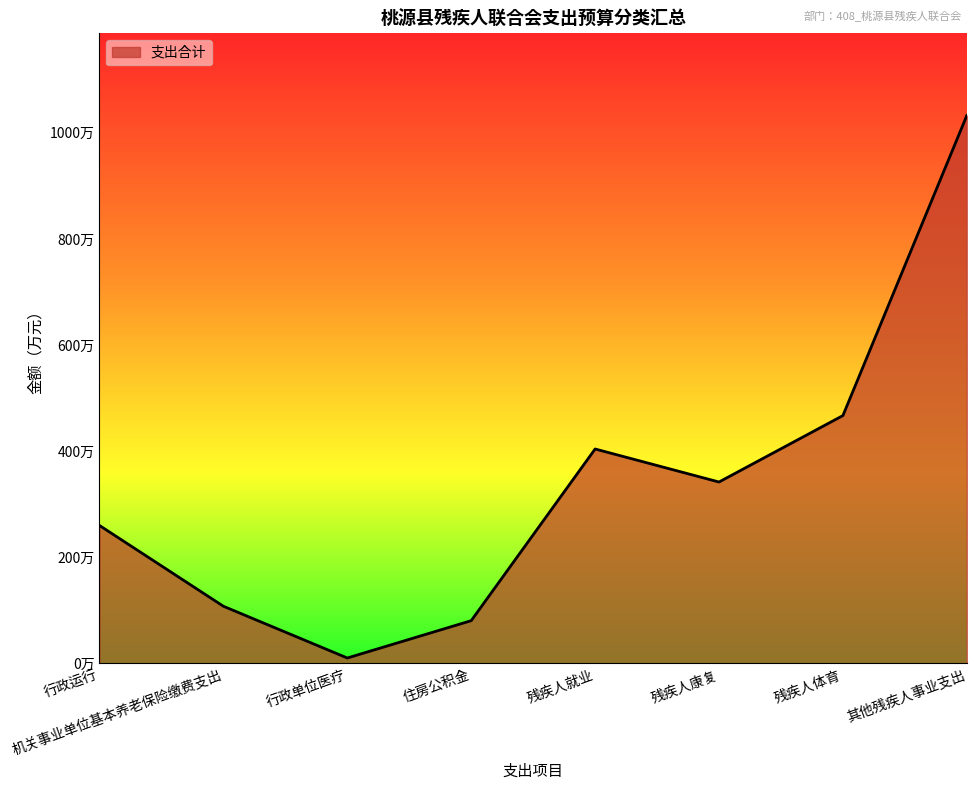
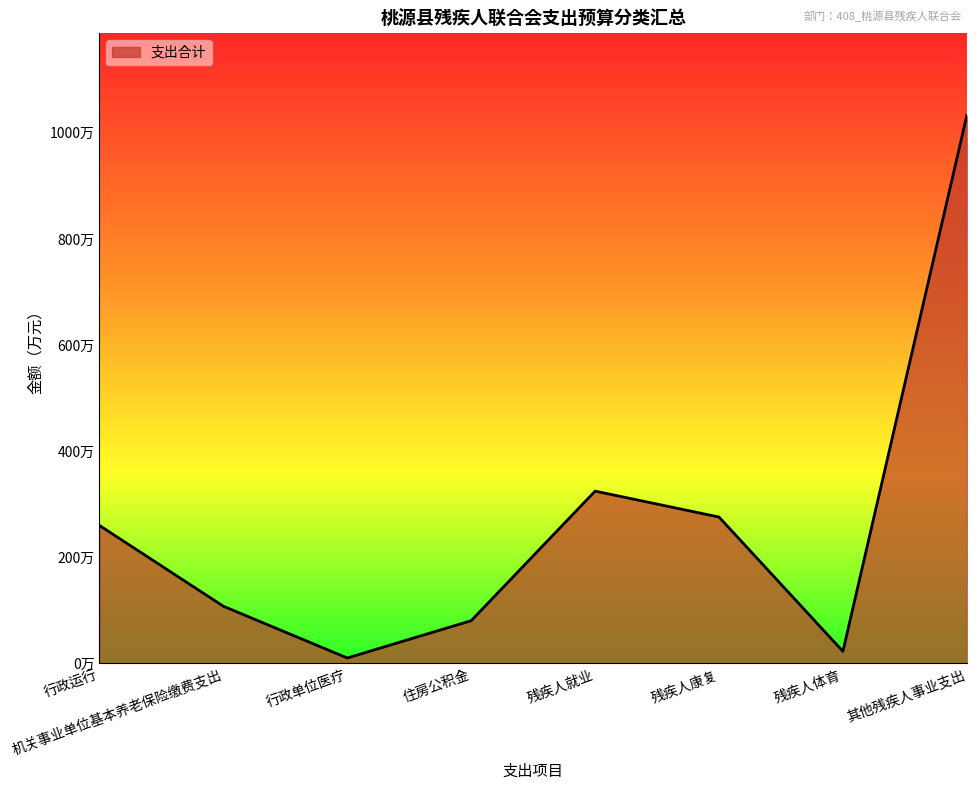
  {
    "行政运行": "260万",
    "机关事业单位基本养老保险缴费支出": "110万",
    "行政单位医疗": "10万",
    "住房公积金": "80万",
-   "残疾人就业": "400万",
-   "残疾人康复": "340万",
-   "残疾人体育": "470万",
+   "残疾人就业": "320万",
+   "残疾人康复": "280万",
+   "残疾人体育": "20万",
    "其他残疾人事业支出": "1030万"
  }
